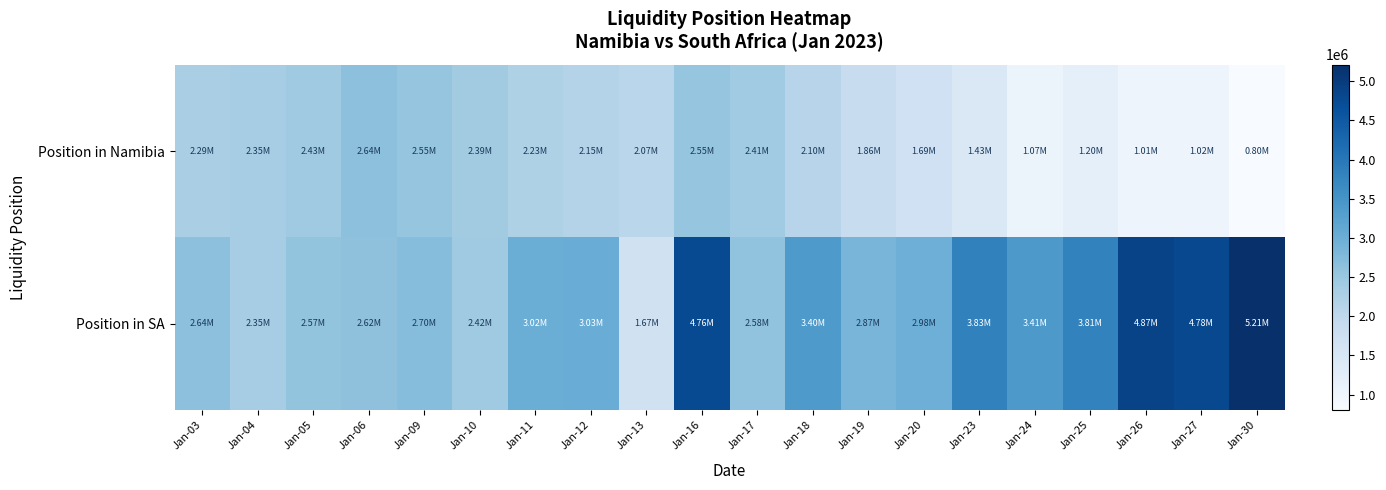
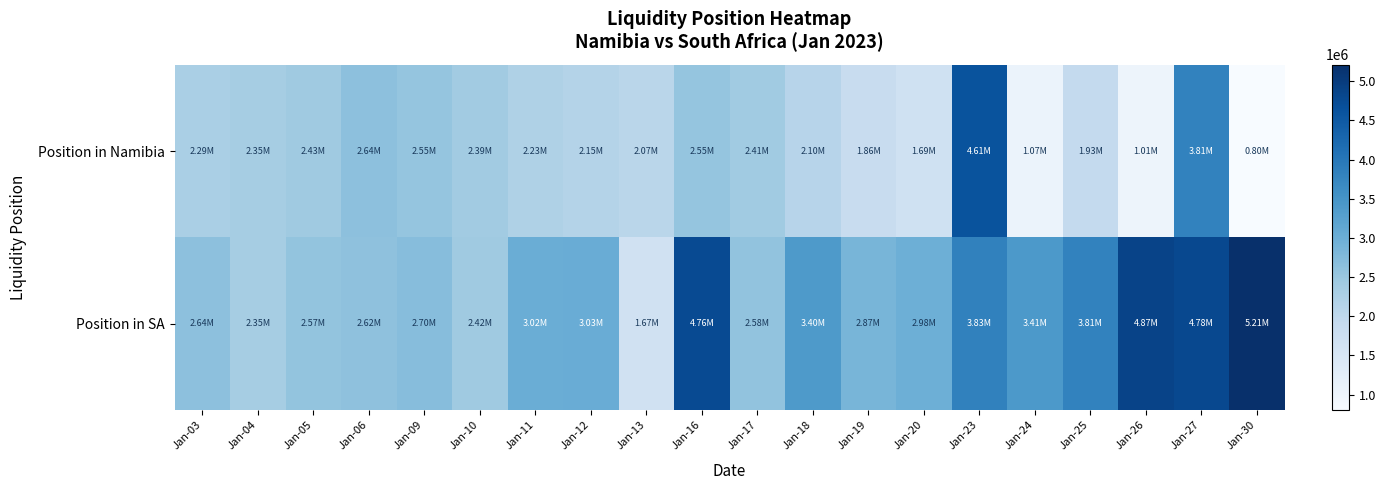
  {
    "Position in Namibia": {
      "Jan-03": "2.29M",
      "Jan-04": "2.35M",
      "Jan-05": "2.43M",
      "Jan-06": "2.64M",
      "Jan-09": "2.55M",
      "Jan-10": "2.39M",
      "Jan-11": "2.23M",
      "Jan-12": "2.15M",
      "Jan-13": "2.07M",
      "Jan-16": "2.55M",
      "Jan-17": "2.41M",
      "Jan-18": "2.10M",
      "Jan-19": "1.86M",
      "Jan-20": "1.69M",
-     "Jan-23": "1.43M",
+     "Jan-23": "4.61M",
      "Jan-24": "1.07M",
-     "Jan-25": "1.20M",
+     "Jan-25": "1.93M",
      "Jan-26": "1.01M",
-     "Jan-27": "1.02M",
+     "Jan-27": "3.81M",
      "Jan-30": "0.80M"
    },
    "Position in SA": {
      "Jan-03": "2.64M",
      "Jan-04": "2.35M",
      "Jan-05": "2.57M",
      "Jan-06": "2.62M",
      "Jan-09": "2.70M",
      "Jan-10": "2.42M",
      "Jan-11": "3.02M",
      "Jan-12": "3.03M",
      "Jan-13": "1.67M",
      "Jan-16": "4.76M",
      "Jan-17": "2.58M",
      "Jan-18": "3.40M",
      "Jan-19": "2.87M",
      "Jan-20": "2.98M",
      "Jan-23": "3.83M",
      "Jan-24": "3.41M",
      "Jan-25": "3.81M",
      "Jan-26": "4.87M",
      "Jan-27": "4.78M",
      "Jan-30": "5.21M"
    }
  }
